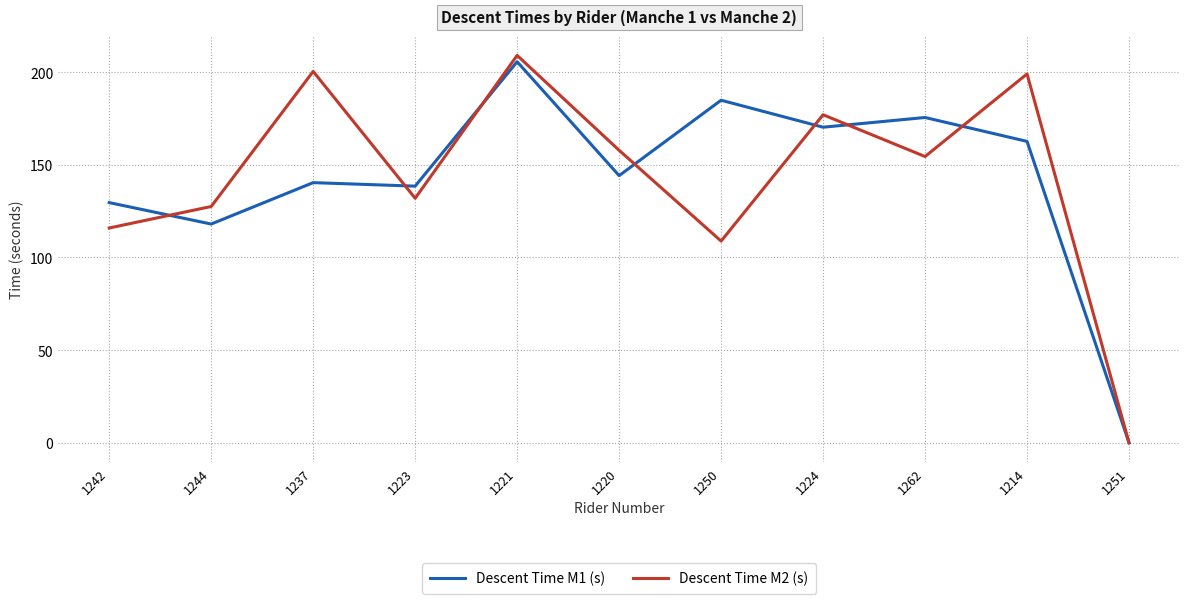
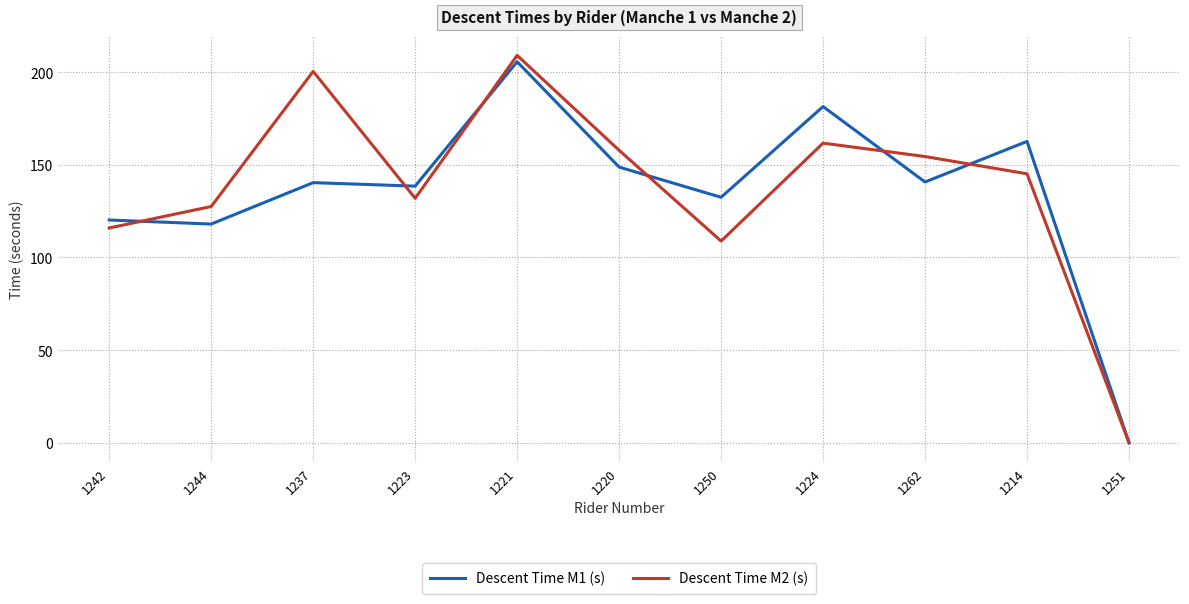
  {
    "Descent Time M1 (s)": {
-     "1242": 130,
+     "1242": 120,
      "1244": 118,
      "1237": 140,
      "1223": 139,
      "1221": 206,
-     "1220": 144,
-     "1250": 185,
-     "1224": 170,
-     "1262": 176,
+     "1220": 149,
+     "1250": 132,
+     "1224": 181,
+     "1262": 141,
      "1214": 163
    },
    "Descent Time M2 (s)": {
      "1242": 116,
      "1244": 128,
      "1237": 200,
      "1223": 132,
      "1221": 209,
      "1220": 158,
      "1250": 109,
-     "1224": 177,
+     "1224": 162,
      "1262": 154,
-     "1214": 199
+     "1214": 145
    }
  }
